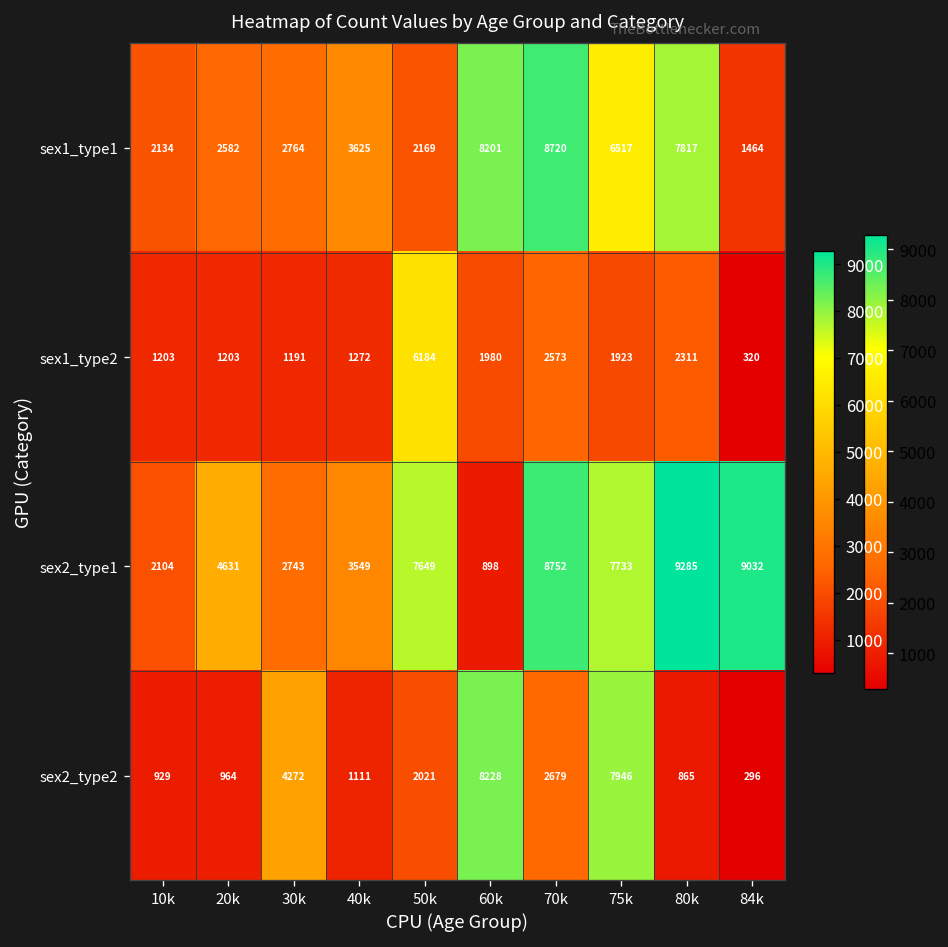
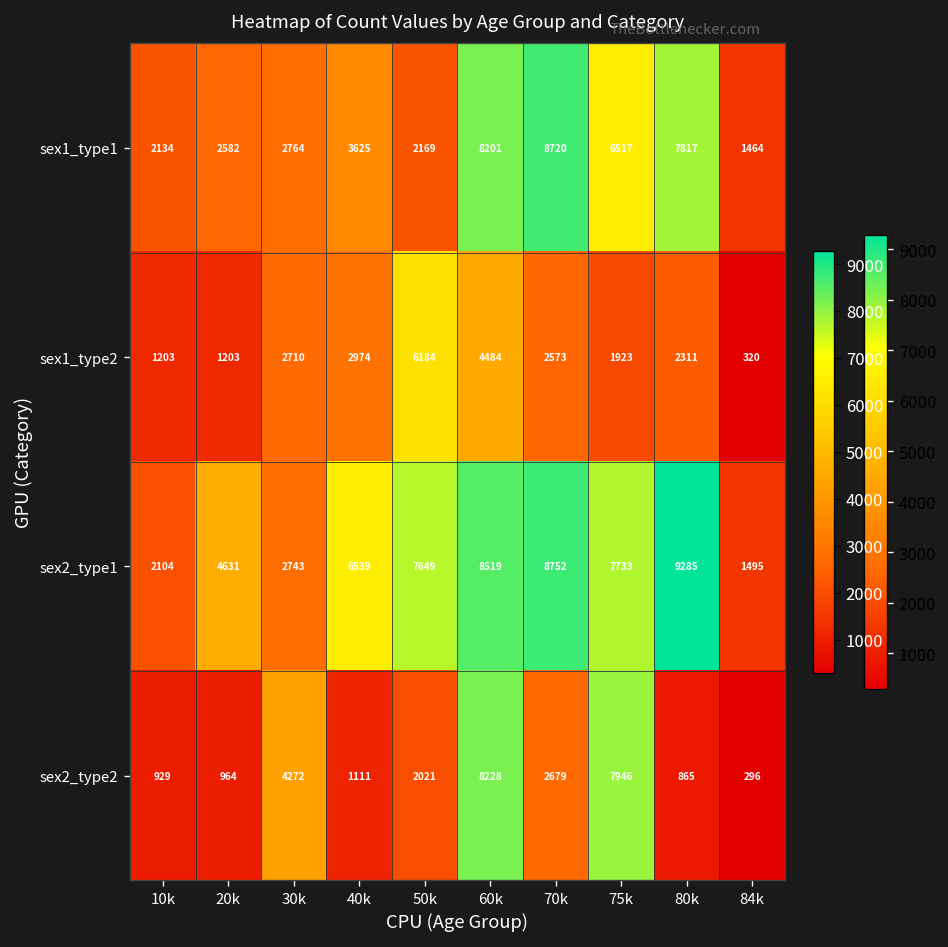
  {
    "sex1_type1": {
      "10k": 2134,
      "20k": 2582,
      "30k": 2764,
      "40k": 3625,
      "50k": 2169,
      "60k": 8201,
      "70k": 8720,
      "75k": 6517,
      "80k": 7817,
      "84k": 1464
    },
    "sex1_type2": {
      "10k": 1203,
      "20k": 1203,
-     "30k": 1191,
-     "40k": 1272,
+     "30k": 2710,
+     "40k": 2974,
      "50k": 6184,
-     "60k": 1980,
+     "60k": 4484,
      "70k": 2573,
      "75k": 1923,
      "80k": 2311,
      "84k": 320
    },
    "sex2_type1": {
      "10k": 2104,
      "20k": 4631,
      "30k": 2743,
-     "40k": 3549,
+     "40k": 6539,
      "50k": 7649,
-     "60k": 898,
+     "60k": 8519,
      "70k": 8752,
      "75k": 7733,
      "80k": 9285,
-     "84k": 9032
+     "84k": 1495
    },
    "sex2_type2": {
      "10k": 929,
      "20k": 964,
      "30k": 4272,
      "40k": 1111,
      "50k": 2021,
      "60k": 8228,
      "70k": 2679,
      "75k": 7946,
      "80k": 865,
      "84k": 296
    }
  }
